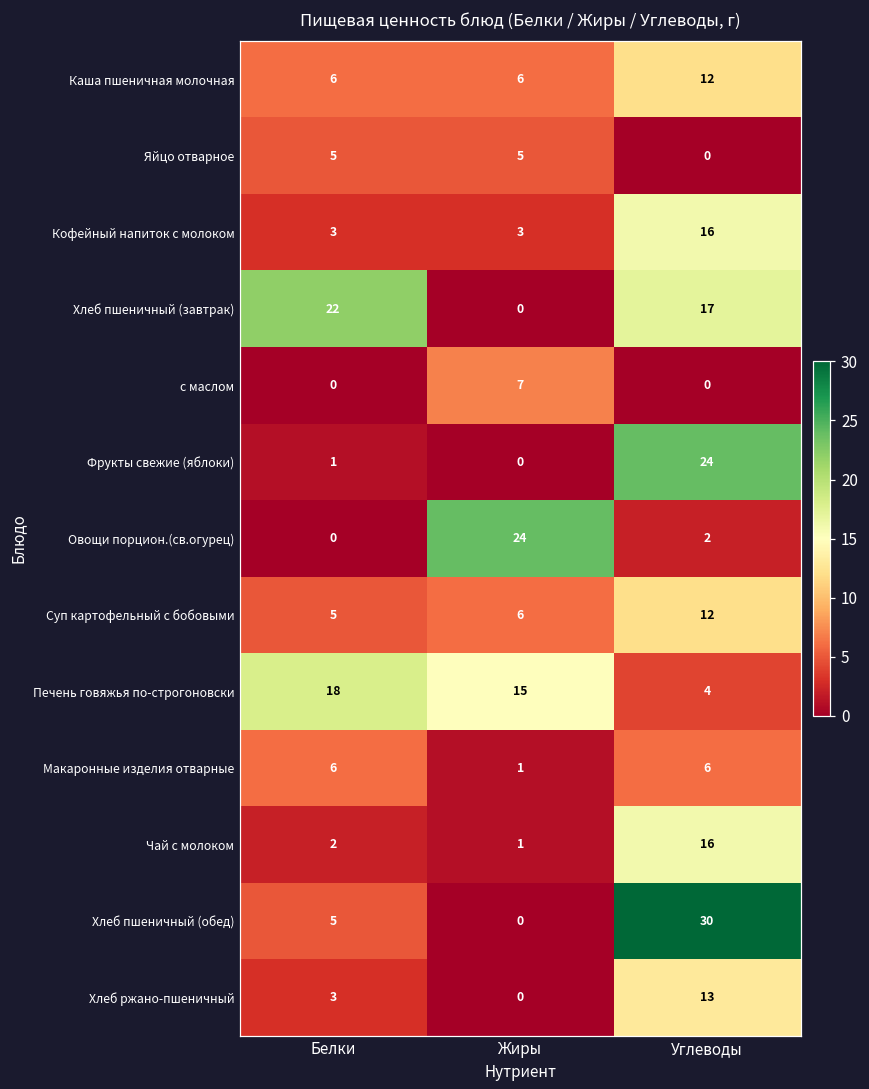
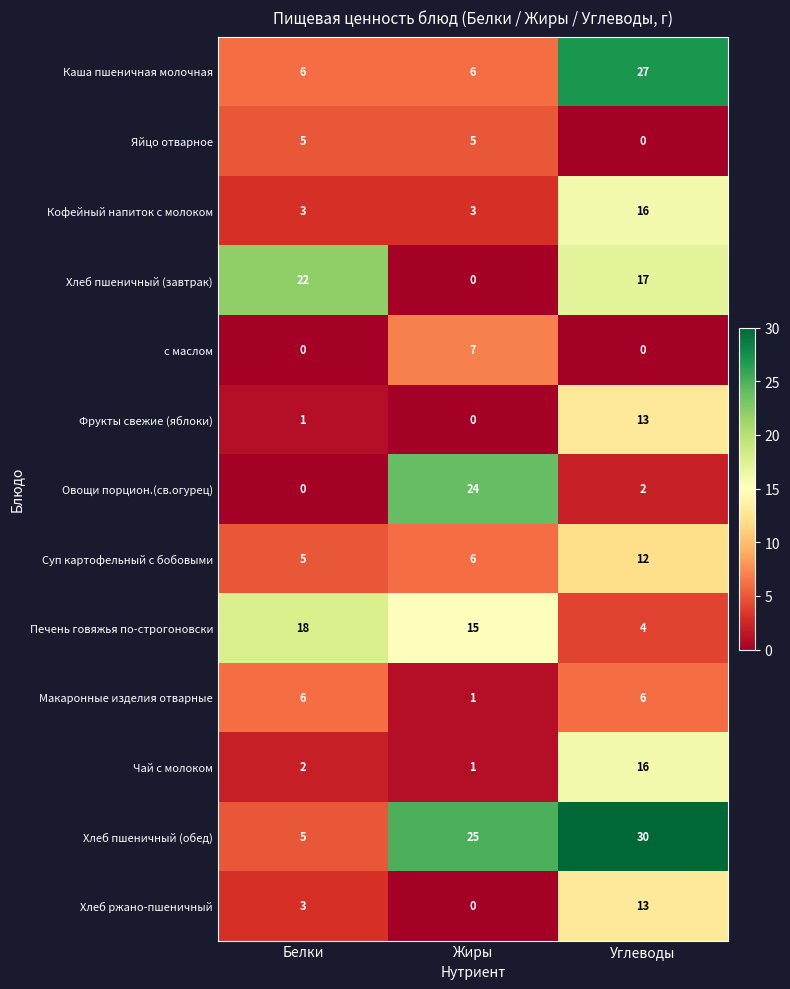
  {
    "Каша пшеничная молочная": {
      "Белки": 6,
      "Жиры": 6,
-     "Углеводы": 12
+     "Углеводы": 27
    },
    "Яйцо отварное": {
      "Белки": 5,
      "Жиры": 5,
      "Углеводы": 0
    },
    "Кофейный напиток с молоком": {
      "Белки": 3,
      "Жиры": 3,
      "Углеводы": 16
    },
    "Хлеб пшеничный (завтрак)": {
      "Белки": 22,
      "Жиры": 0,
      "Углеводы": 17
    },
    "с маслом": {
      "Белки": 0,
      "Жиры": 7,
      "Углеводы": 0
    },
    "Фрукты свежие (яблоки)": {
      "Белки": 1,
      "Жиры": 0,
-     "Углеводы": 24
+     "Углеводы": 13
    },
    "Овощи порцион.(св.огурец)": {
      "Белки": 0,
      "Жиры": 24,
      "Углеводы": 2
    },
    "Суп картофельный с бобовыми": {
      "Белки": 5,
      "Жиры": 6,
      "Углеводы": 12
    },
    "Печень говяжья по-строгоновски": {
      "Белки": 18,
      "Жиры": 15,
      "Углеводы": 4
    },
    "Макаронные изделия отварные": {
      "Белки": 6,
      "Жиры": 1,
      "Углеводы": 6
    },
    "Чай с молоком": {
      "Белки": 2,
      "Жиры": 1,
      "Углеводы": 16
    },
    "Хлеб пшеничный (обед)": {
      "Белки": 5,
-     "Жиры": 0,
+     "Жиры": 25,
      "Углеводы": 30
    },
    "Хлеб ржано-пшеничный": {
      "Белки": 3,
      "Жиры": 0,
      "Углеводы": 13
    }
  }
